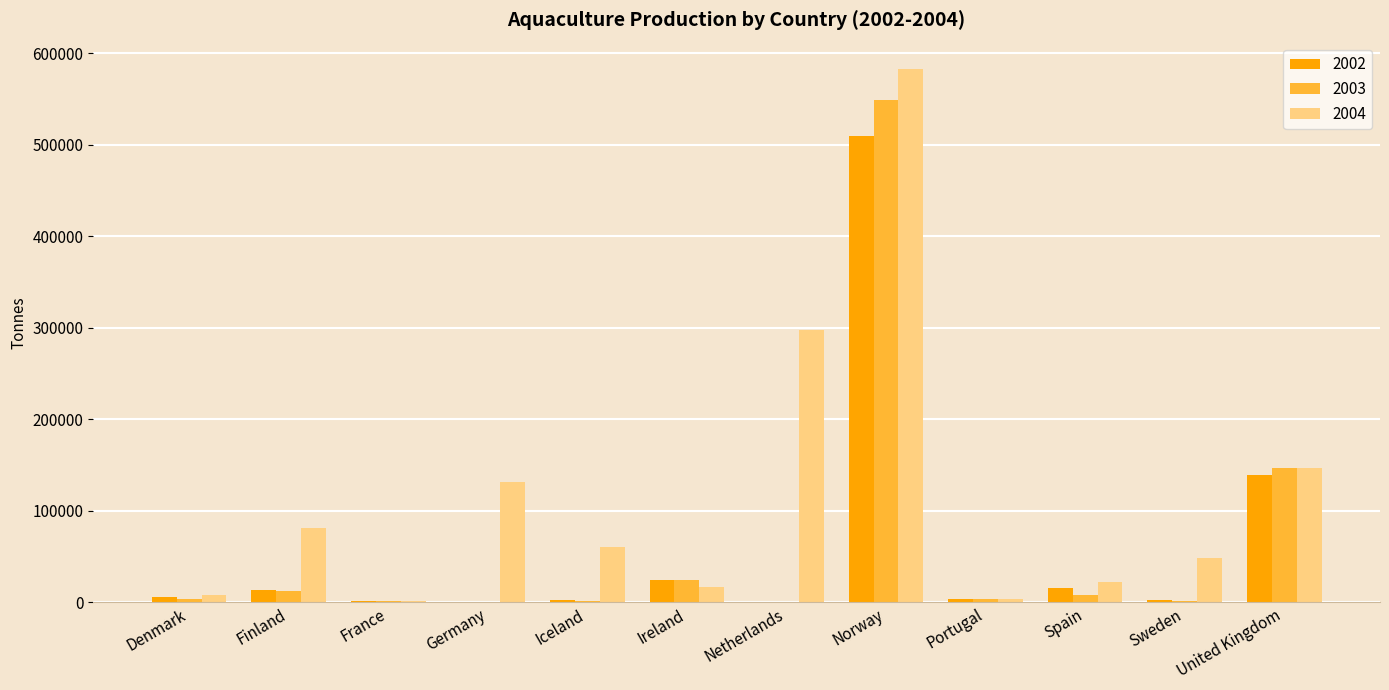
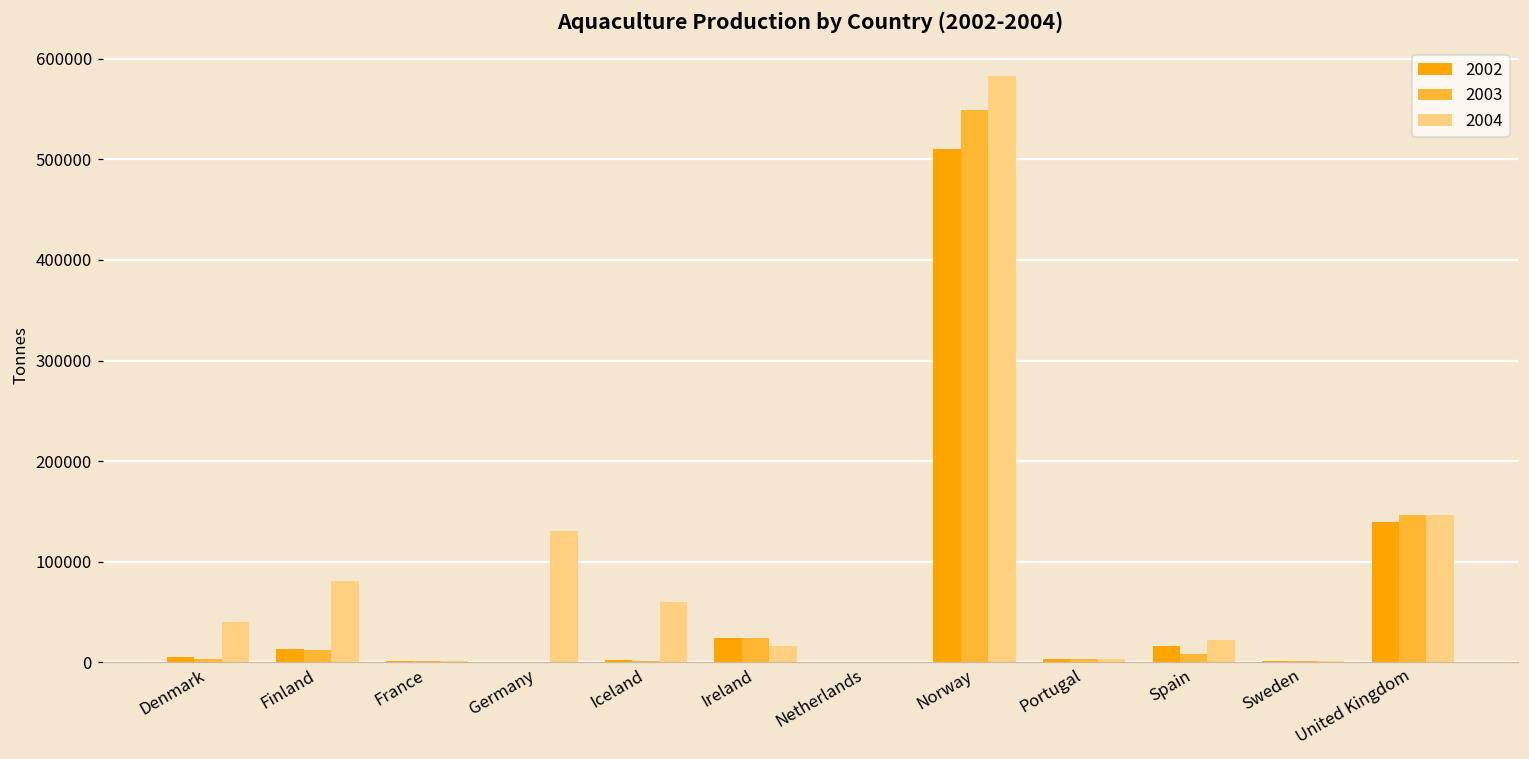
  {
    "2004": {
-     "Denmark": 10000,
+     "Denmark": 40000,
      "Finland": 80000,
      "Germany": 130000,
      "Iceland": 60000,
      "Ireland": 20000,
-     "Netherlands": 300000,
+     "Netherlands": 0,
      "Norway": 580000,
      "Portugal": 0,
      "Spain": 20000,
-     "Sweden": 50000,
+     "Sweden": 0,
      "United Kingdom": 150000
    }
  }
